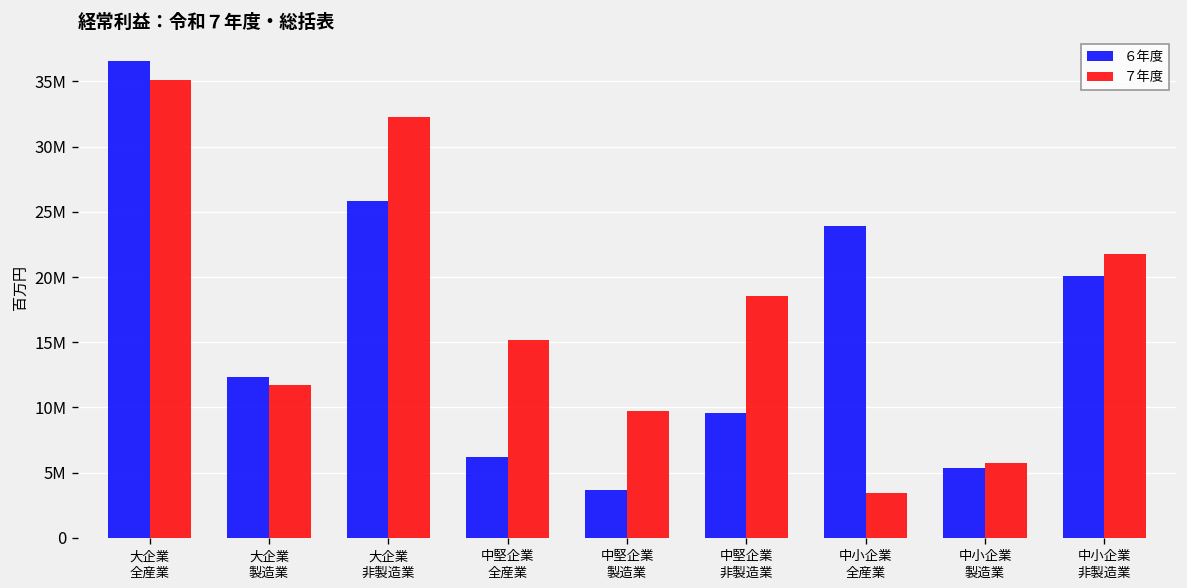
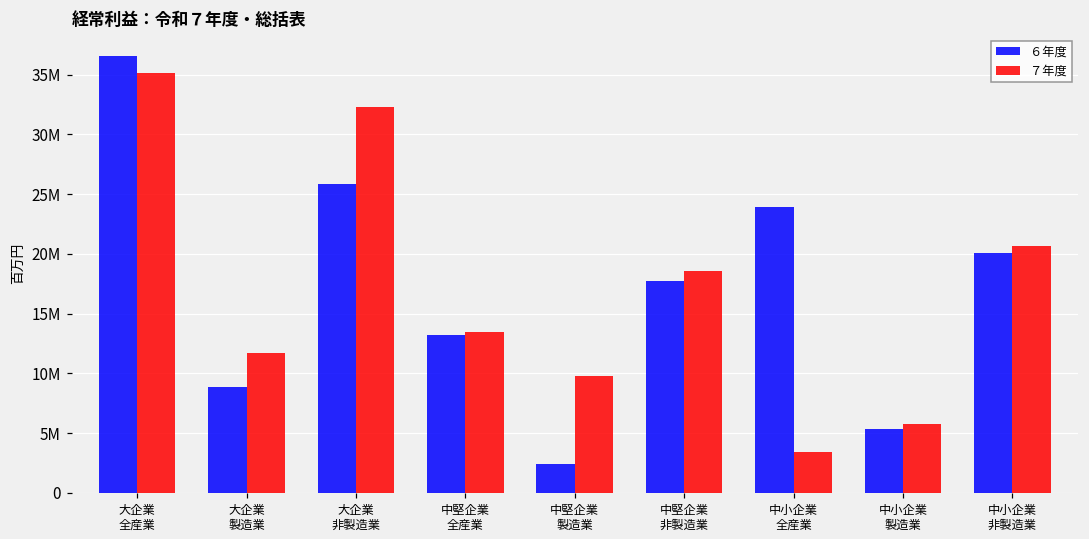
  {
    "６年度": {
      "大企業 全産業": 36500000,
-     "大企業 製造業": 12300000,
+     "大企業 製造業": 8900000,
      "大企業 非製造業": 25800000,
-     "中堅企業 全産業": 6200000,
-     "中堅企業 製造業": 3700000,
-     "中堅企業 非製造業": 9500000,
+     "中堅企業 全産業": 13200000,
+     "中堅企業 製造業": 2400000,
+     "中堅企業 非製造業": 17800000,
      "中小企業 全産業": 23900000,
      "中小企業 製造業": 5400000,
      "中小企業 非製造業": 20100000
    },
    "７年度": {
      "大企業 全産業": 35100000,
      "大企業 製造業": 11700000,
      "大企業 非製造業": 32300000,
-     "中堅企業 全産業": 15200000,
+     "中堅企業 全産業": 13500000,
      "中堅企業 製造業": 9700000,
      "中堅企業 非製造業": 18600000,
      "中小企業 全産業": 3400000,
      "中小企業 製造業": 5800000,
-     "中小企業 非製造業": 21800000
+     "中小企業 非製造業": 20600000
    }
  }
